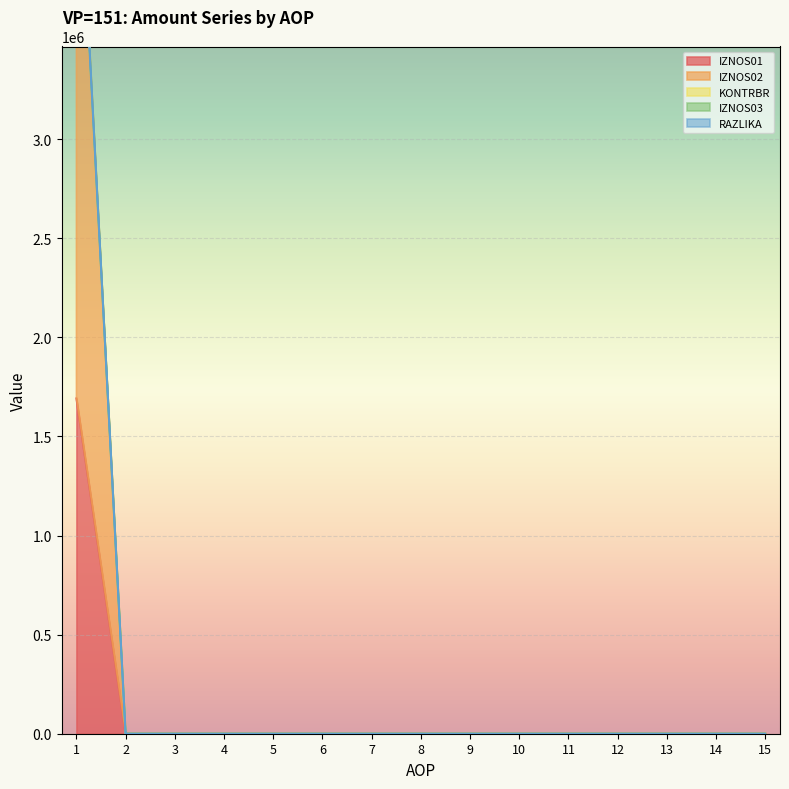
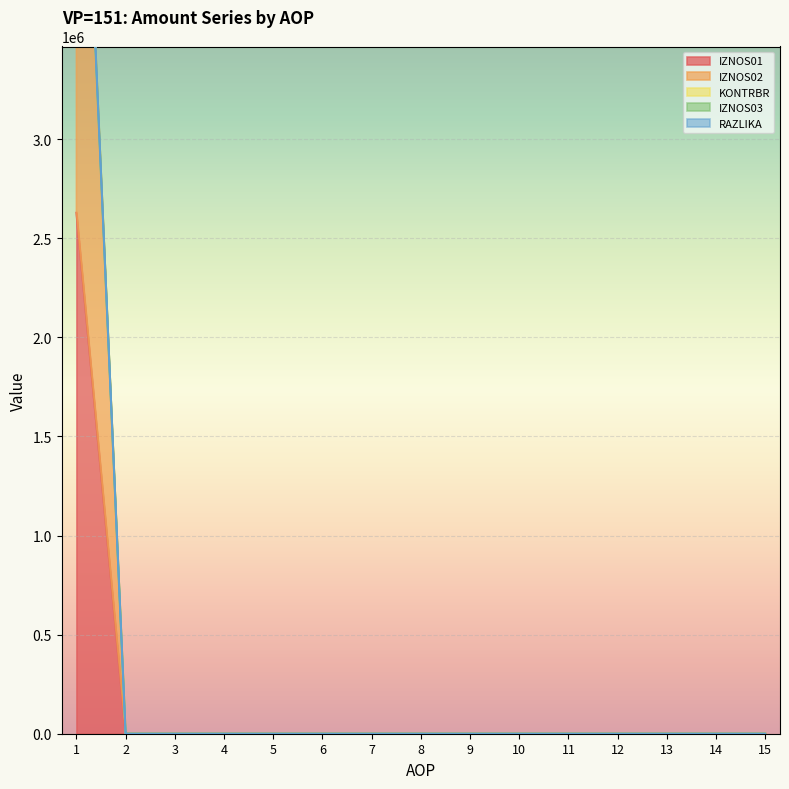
  {
    "IZNOS01": {
-     "1": 1690000
+     "1": 2630000
    }
  }
